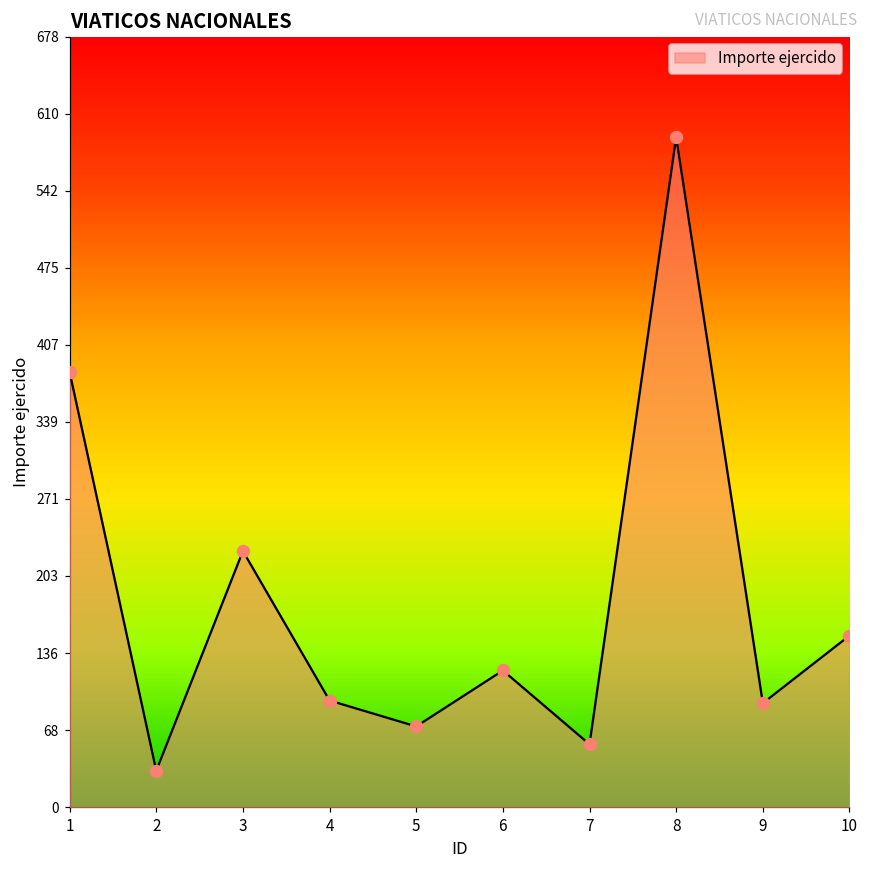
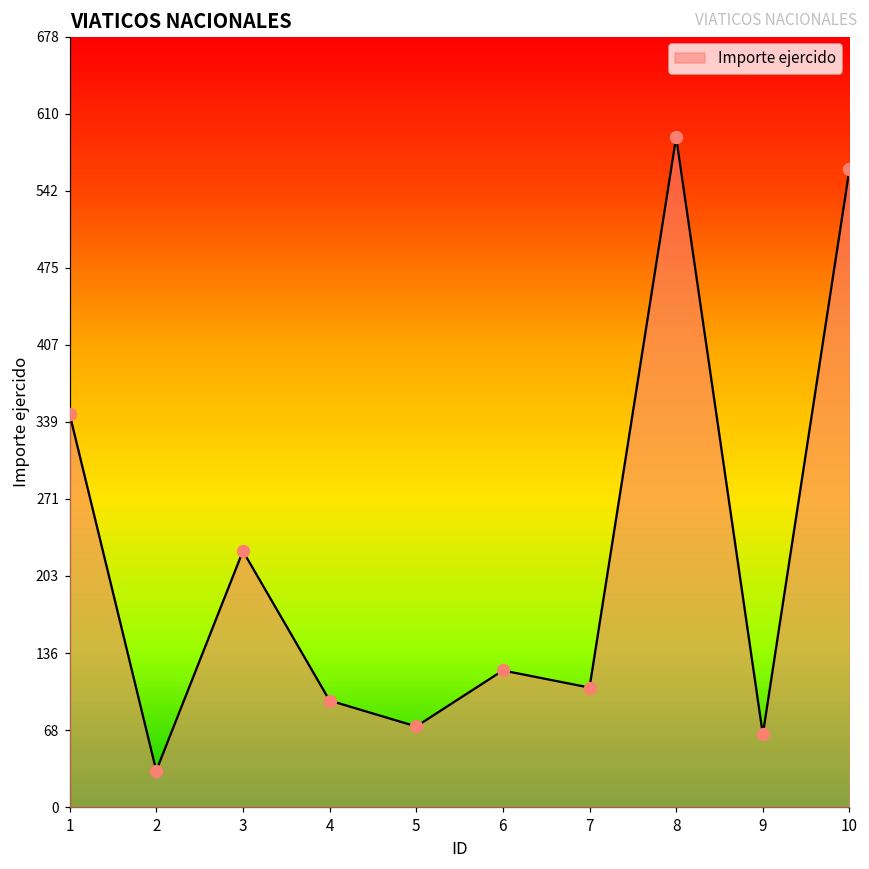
  {
-   "1": 383,
+   "1": 346,
    "2": 32,
    "3": 225,
    "4": 94,
    "5": 71,
    "6": 120,
-   "7": 55,
+   "7": 105,
    "8": 590,
-   "9": 91,
-   "10": 151
+   "9": 64,
+   "10": 561
  }
